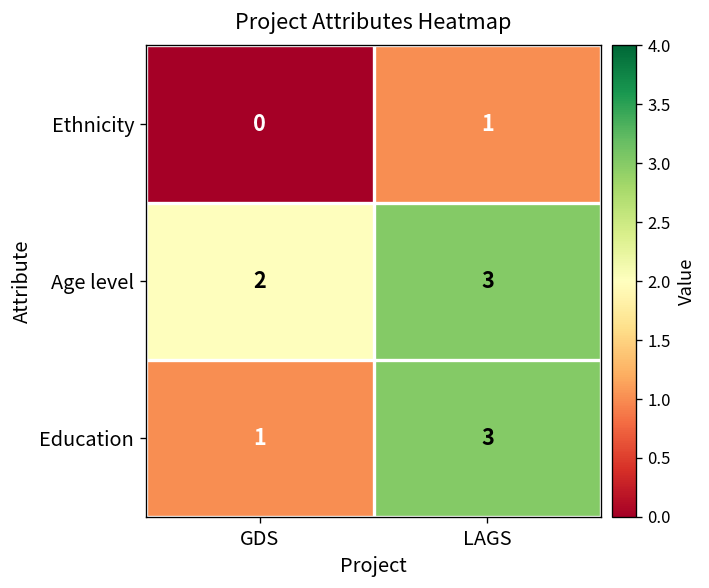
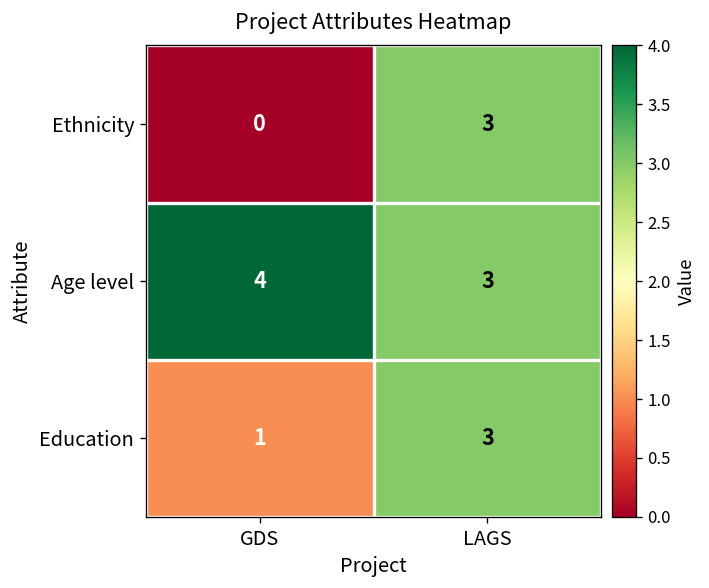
  {
    "Ethnicity": {
      "GDS": 0,
-     "LAGS": 1
+     "LAGS": 3
    },
    "Age level": {
-     "GDS": 2,
+     "GDS": 4,
      "LAGS": 3
    },
    "Education": {
      "GDS": 1,
      "LAGS": 3
    }
  }
